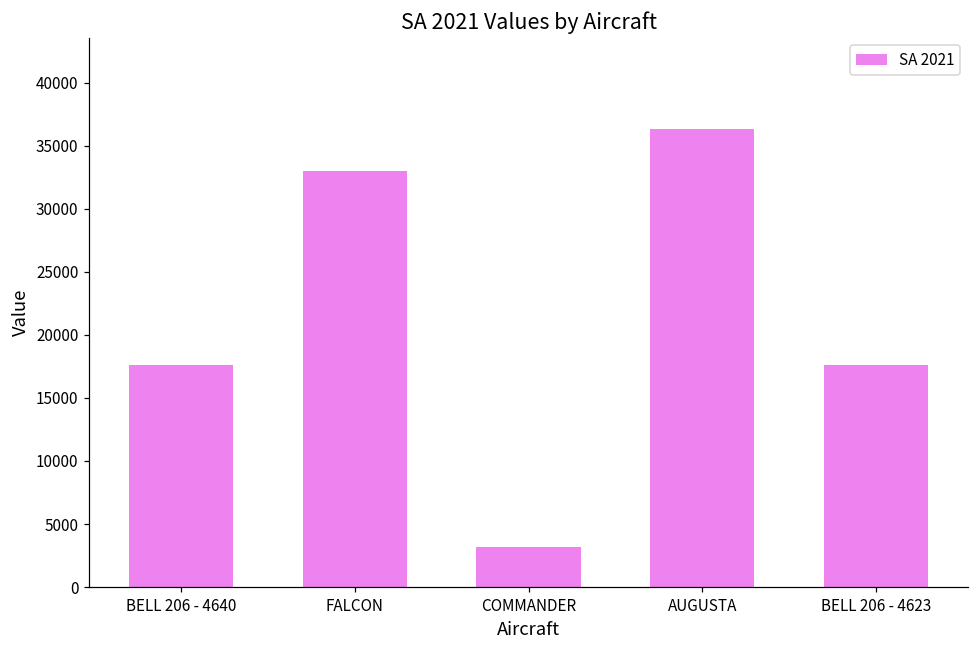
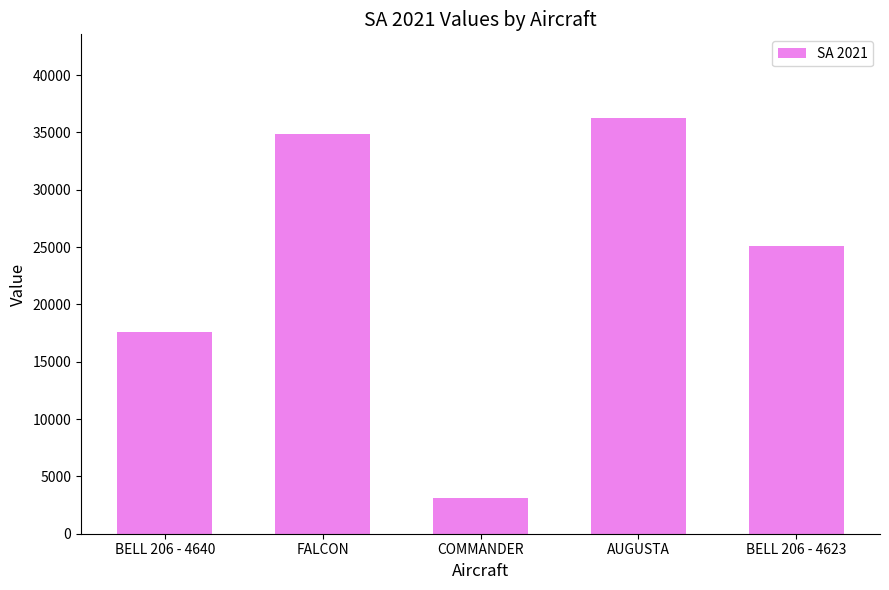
  {
    "BELL 206 - 4640": 17600,
-   "FALCON": 33000,
+   "FALCON": 34800,
    "COMMANDER": 3100,
    "AUGUSTA": 36300,
-   "BELL 206 - 4623": 17600
+   "BELL 206 - 4623": 25100
  }
